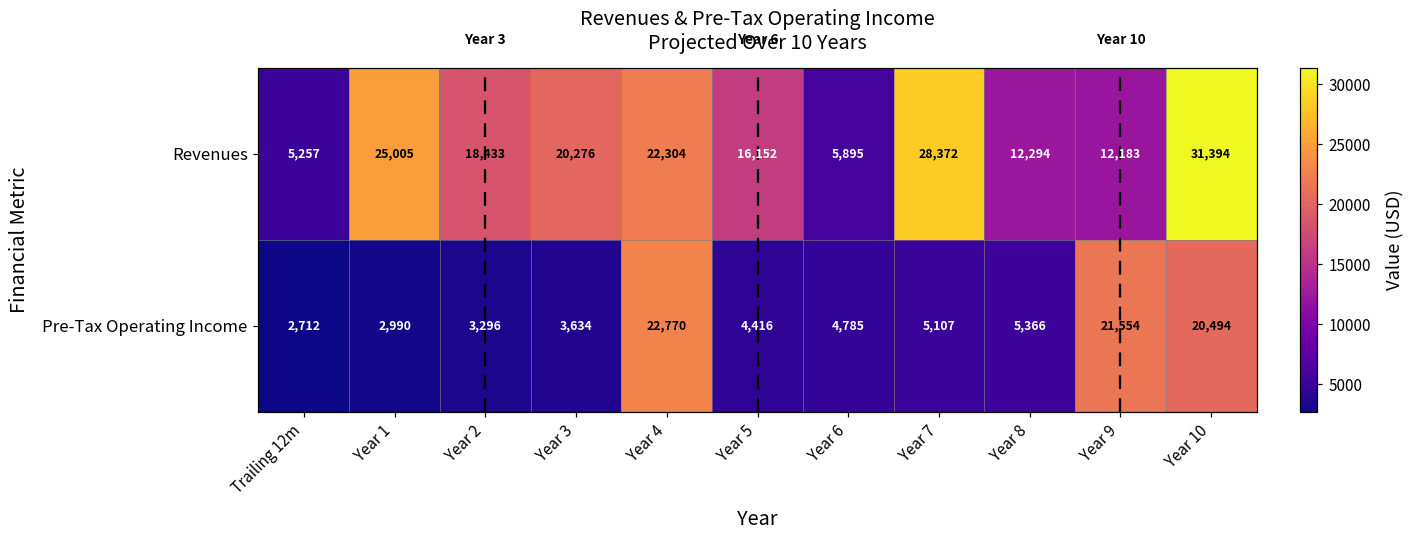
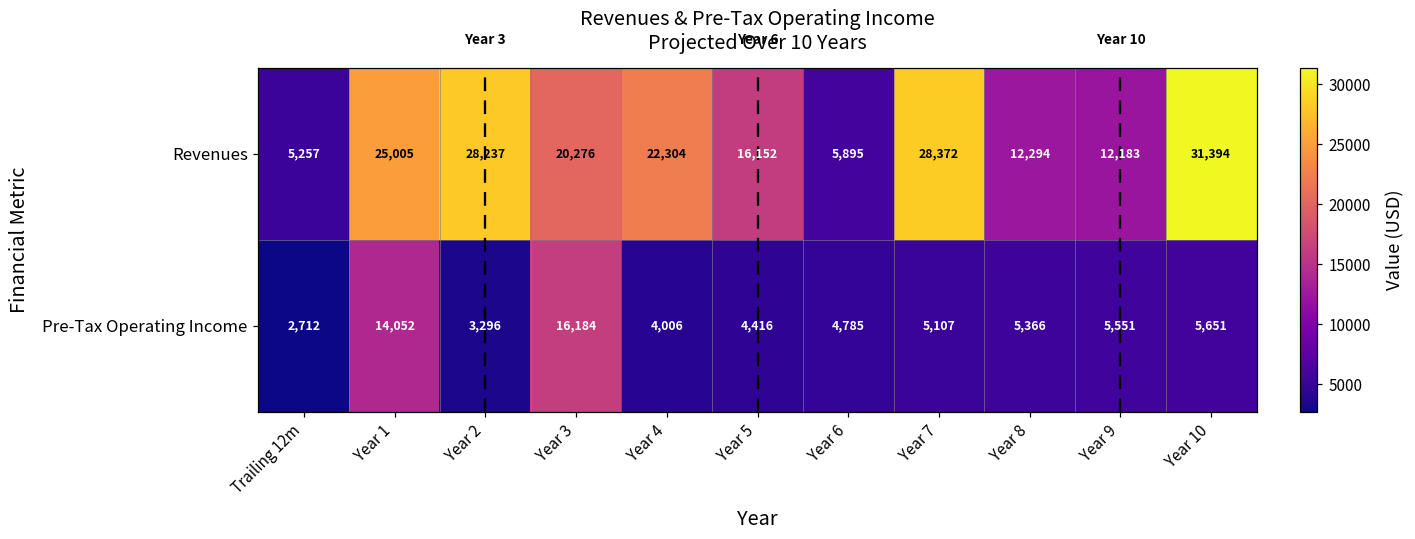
  {
    "Revenues": {
      "Trailing 12m": "5,257",
      "Year 1": "25,005",
-     "Year 2": "18,433",
+     "Year 2": "28,237",
      "Year 3": "20,276",
      "Year 4": "22,304",
      "Year 5": "16,152",
      "Year 6": "5,895",
      "Year 7": "28,372",
      "Year 8": "12,294",
      "Year 9": "12,183",
      "Year 10": "31,394"
    },
    "Pre-Tax Operating Income": {
      "Trailing 12m": "2,712",
-     "Year 1": "2,990",
+     "Year 1": "14,052",
      "Year 2": "3,296",
-     "Year 3": "3,634",
-     "Year 4": "22,770",
+     "Year 3": "16,184",
+     "Year 4": "4,006",
      "Year 5": "4,416",
      "Year 6": "4,785",
      "Year 7": "5,107",
      "Year 8": "5,366",
-     "Year 9": "21,554",
-     "Year 10": "20,494"
+     "Year 9": "5,551",
+     "Year 10": "5,651"
    }
  }
